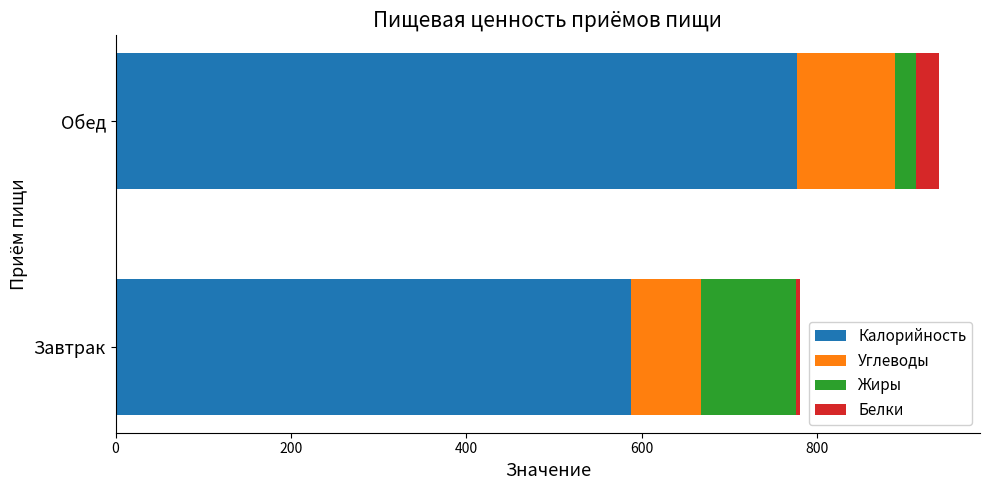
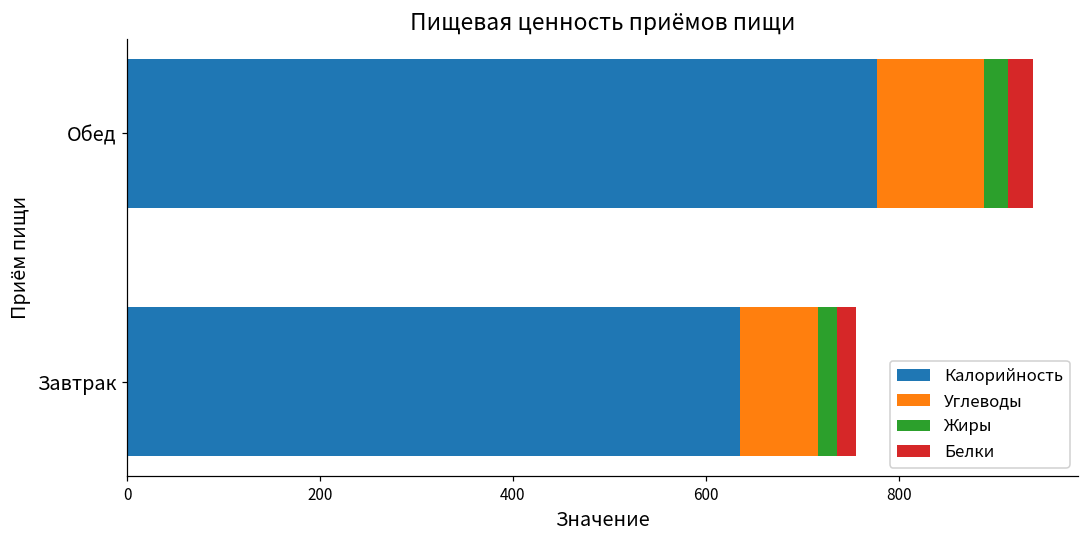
  {
    "Калорийность": {
      "Обед": 780,
-     "Завтрак": 590
+     "Завтрак": 640
    },
    "Углеводы": {
      "Обед": 110,
      "Завтрак": 80
    },
    "Жиры": {
      "Обед": 20,
-     "Завтрак": 110
+     "Завтрак": 20
    },
    "Белки": {
      "Обед": 30,
-     "Завтрак": 0
+     "Завтрак": 20
    }
  }
